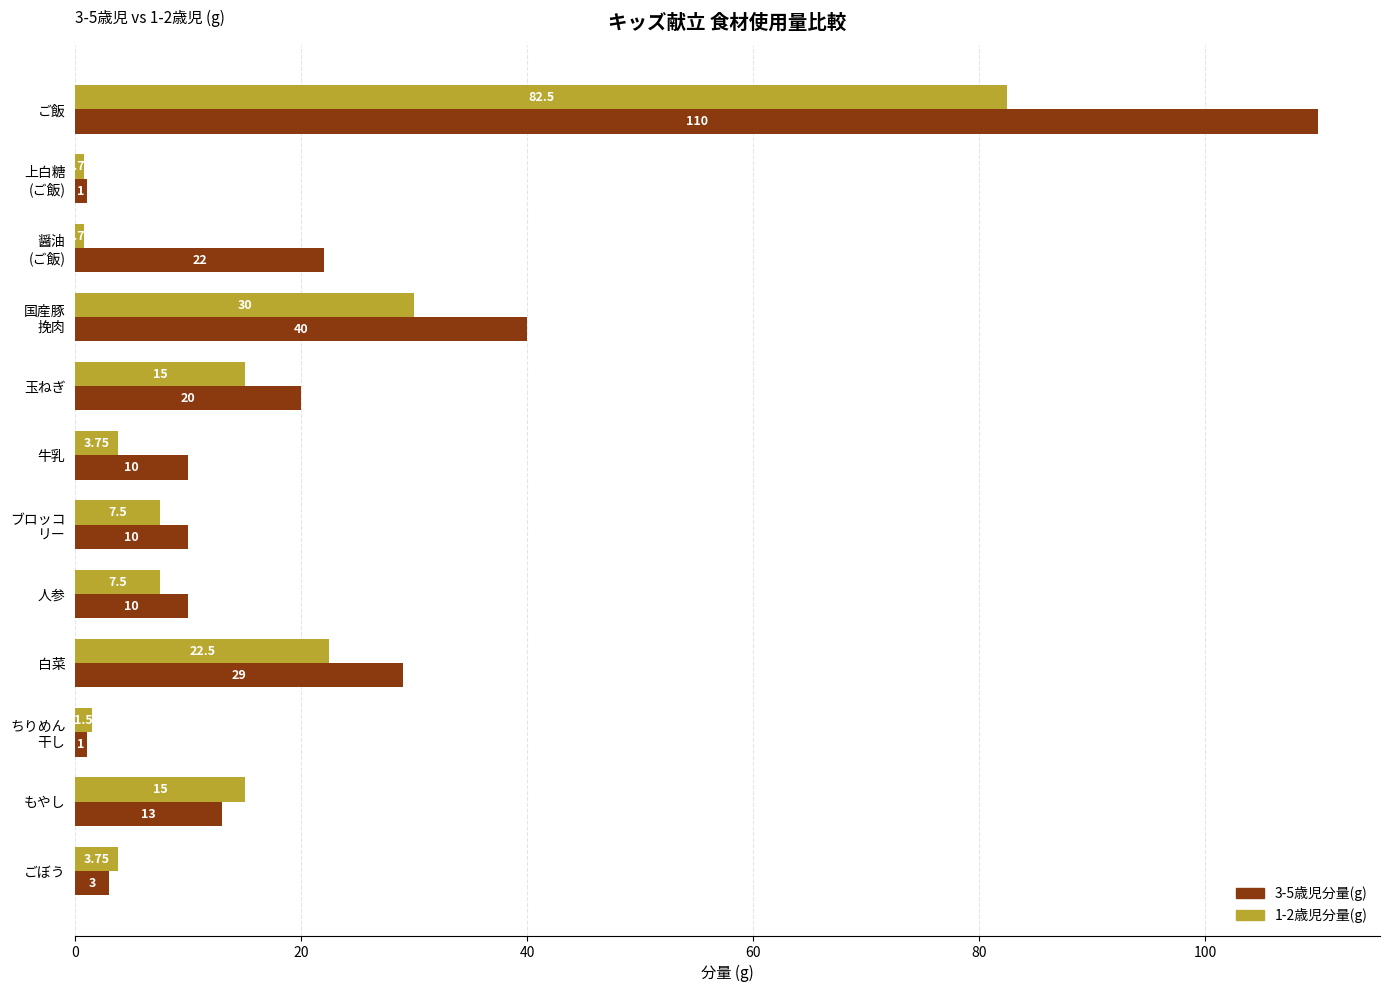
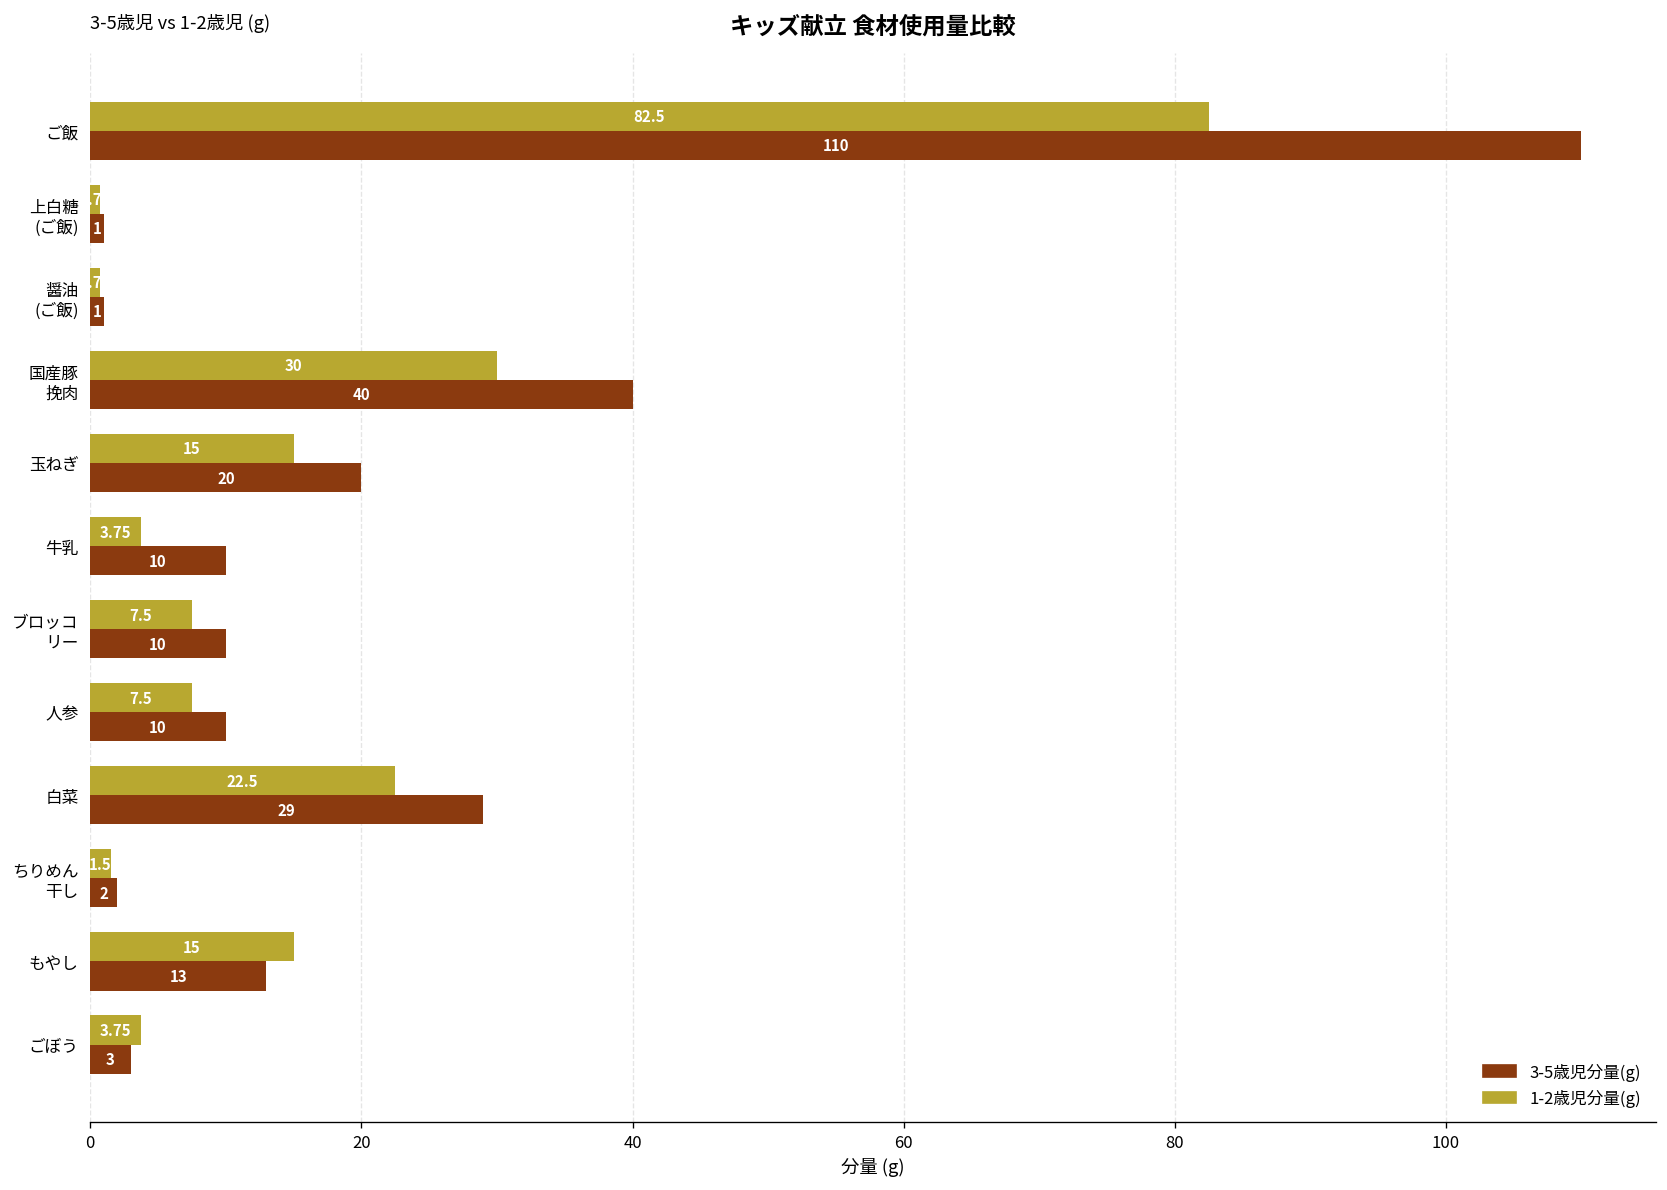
  {
    "3-5歳児分量(g)": {
      "ご飯": 110,
      "上白糖 (ご飯)": 1,
-     "醤油 (ご飯)": 22,
+     "醤油 (ご飯)": 1,
      "国産豚 挽肉": 40,
      "玉ねぎ": 20,
      "牛乳": 10,
      "ブロッコ リー": 10,
      "人参": 10,
      "白菜": 29,
-     "ちりめん 干し": 1,
+     "ちりめん 干し": 2,
      "もやし": 13,
      "ごぼう": 3
    },
    "1-2歳児分量(g)": {
      "ご飯": 82.5,
      "国産豚 挽肉": 30,
      "玉ねぎ": 15,
      "牛乳": 3.75,
      "ブロッコ リー": 7.5,
      "人参": 7.5,
      "白菜": 22.5,
      "ちりめん 干し": 1.5,
      "もやし": 15,
      "ごぼう": 3.75
    }
  }
